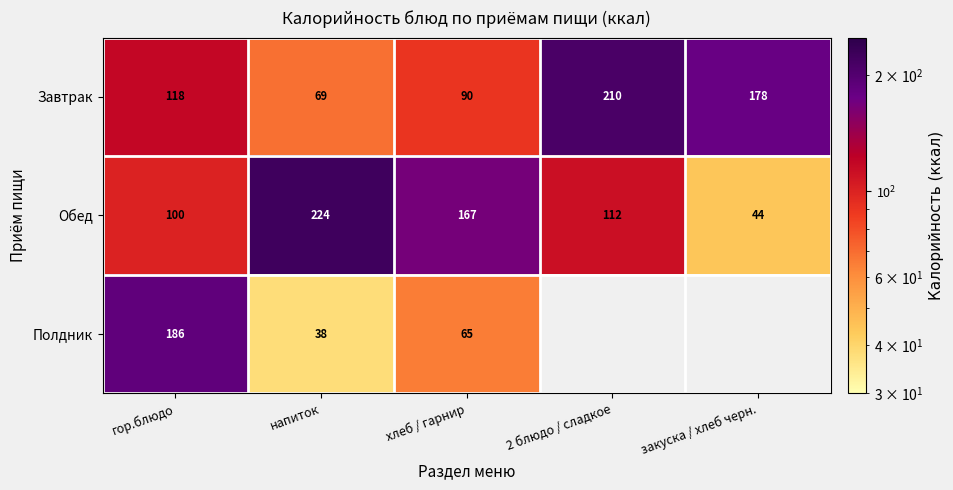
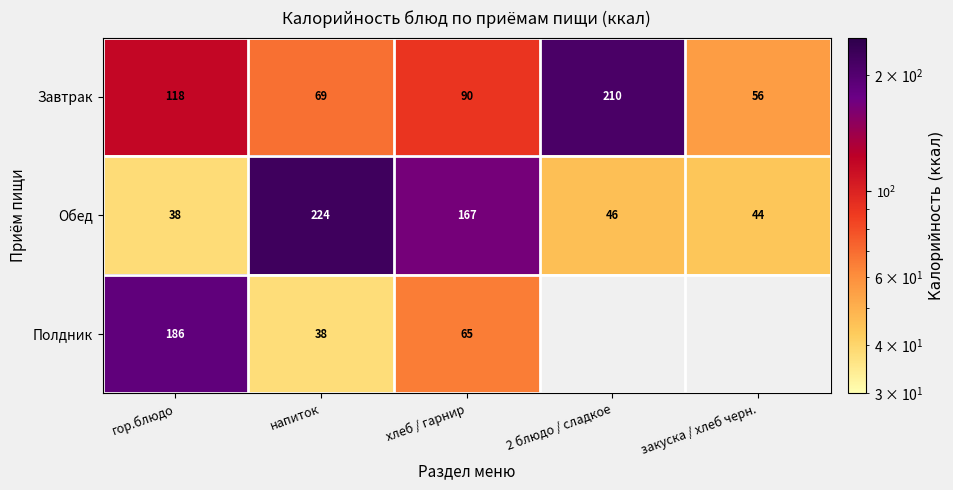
  {
    "Завтрак": {
      "гор.блюдо": 118,
      "напиток": 69,
      "хлеб / гарнир": 90,
      "2 блюдо / сладкое": 210,
-     "закуска / хлеб черн.": 178
+     "закуска / хлеб черн.": 56
    },
    "Обед": {
-     "гор.блюдо": 100,
+     "гор.блюдо": 38,
      "напиток": 224,
      "хлеб / гарнир": 167,
-     "2 блюдо / сладкое": 112,
+     "2 блюдо / сладкое": 46,
      "закуска / хлеб черн.": 44
    },
    "Полдник": {
      "гор.блюдо": 186,
      "напиток": 38,
      "хлеб / гарнир": 65
    }
  }
